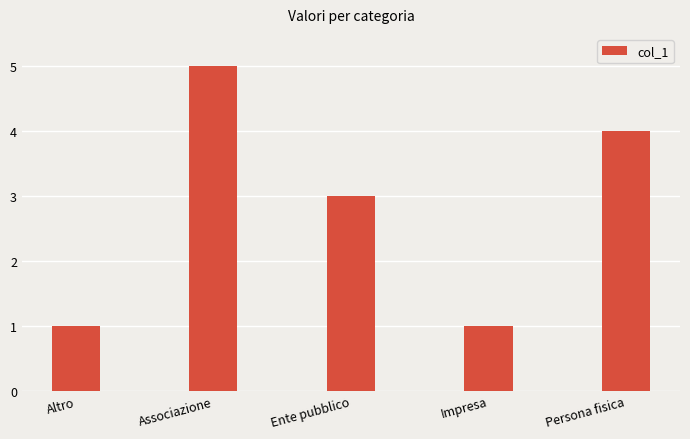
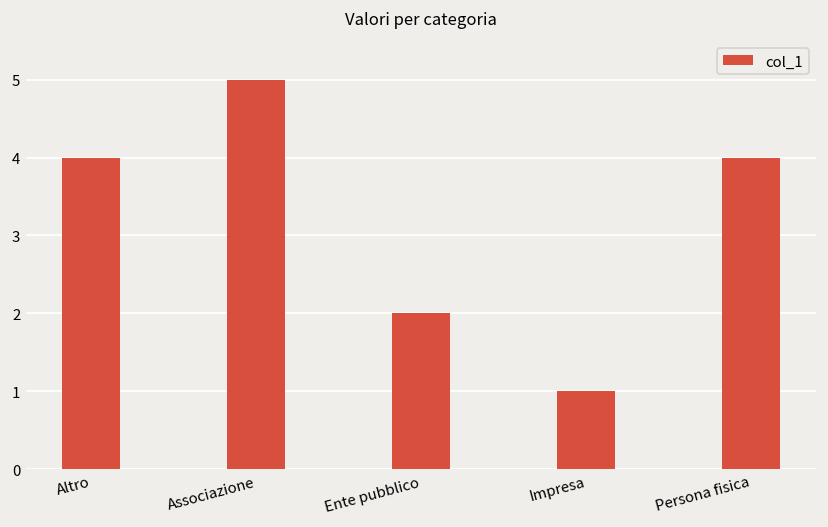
  {
-   "Altro": 1,
+   "Altro": 4,
    "Associazione": 5,
-   "Ente pubblico": 3,
+   "Ente pubblico": 2,
    "Impresa": 1,
    "Persona fisica": 4
  }
